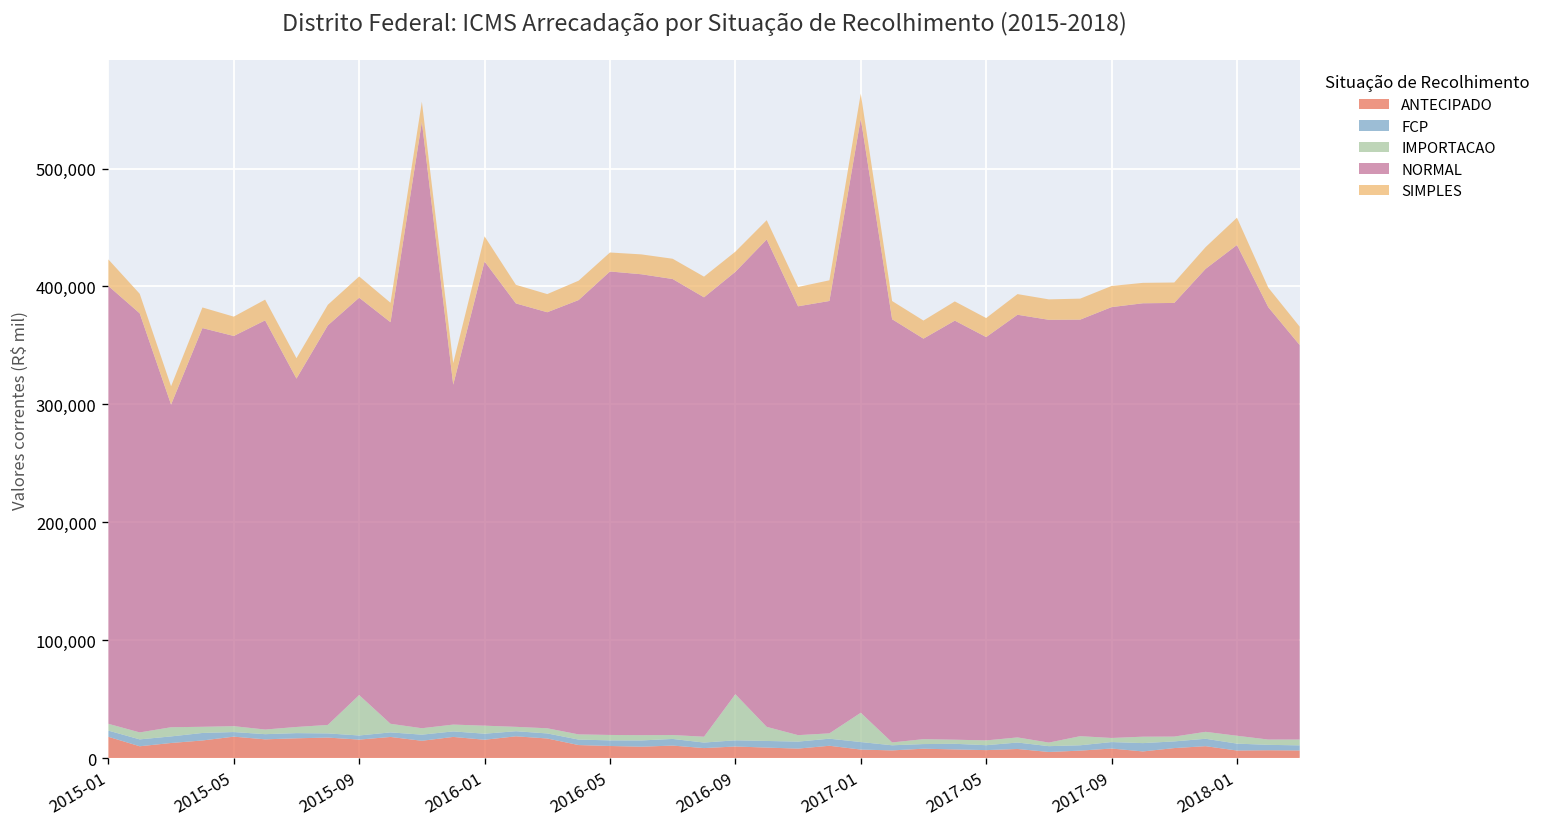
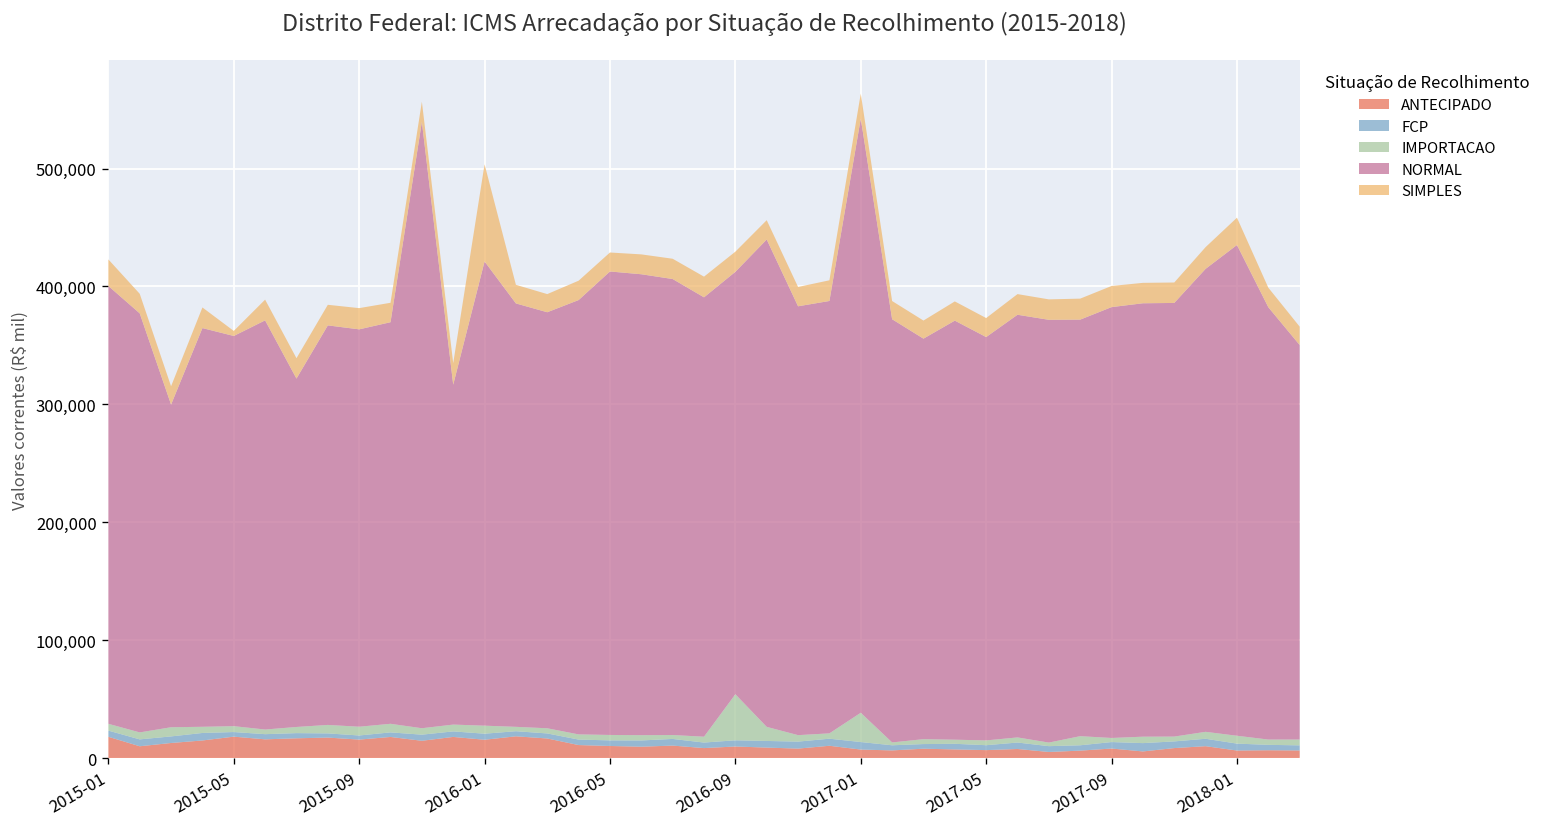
  {
    "ANTECIPADO": {
      "2015-01": "20,000",
      "2015-05": "20,000",
      "2015-09": "20,000",
      "2016-01": "20,000",
      "2016-05": "10,000",
      "2016-09": "10,000",
      "2017-01": "10,000",
      "2017-05": "10,000",
      "2017-09": "10,000",
      "2018-01": "10,000"
    },
    "FCP": {
      "2015-01": "10,000",
      "2015-05": "0",
      "2015-09": "0",
      "2016-01": "10,000",
      "2016-05": "0",
      "2016-09": "10,000",
      "2017-01": "10,000",
      "2017-05": "0",
      "2017-09": "10,000",
      "2018-01": "10,000"
    },
    "IMPORTACAO": {
      "2015-01": "10,000",
      "2015-05": "0",
-     "2015-09": "30,000",
+     "2015-09": "10,000",
      "2016-01": "10,000",
      "2016-05": "0",
      "2016-09": "40,000",
      "2017-01": "20,000",
      "2017-05": "0",
      "2017-09": "0",
      "2018-01": "10,000"
    },
    "NORMAL": {
      "2015-01": "370,000",
      "2015-05": "330,000",
      "2015-09": "340,000",
      "2016-01": "390,000",
      "2016-05": "390,000",
      "2016-09": "360,000",
      "2017-01": "500,000",
      "2017-05": "340,000",
      "2017-09": "370,000",
      "2018-01": "420,000"
    },
    "SIMPLES": {
      "2015-01": "20,000",
-     "2015-05": "20,000",
+     "2015-05": "0",
      "2015-09": "20,000",
-     "2016-01": "20,000",
+     "2016-01": "80,000",
      "2016-05": "20,000",
      "2016-09": "20,000",
      "2017-01": "20,000",
      "2017-05": "20,000",
      "2017-09": "20,000",
      "2018-01": "20,000"
    }
  }
